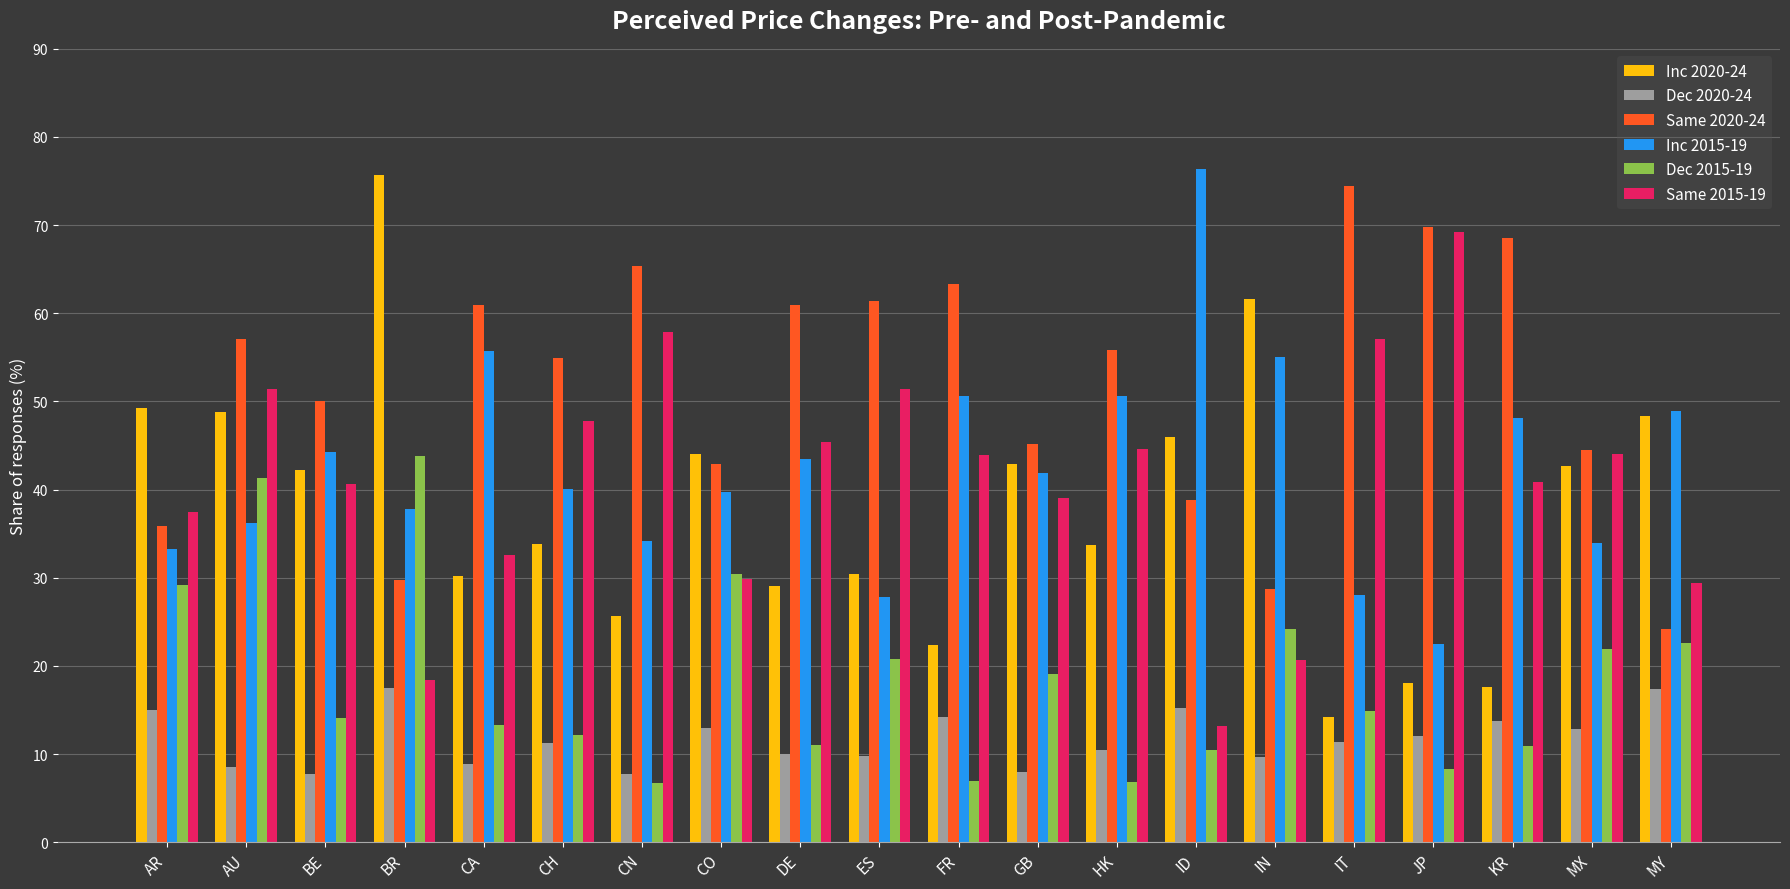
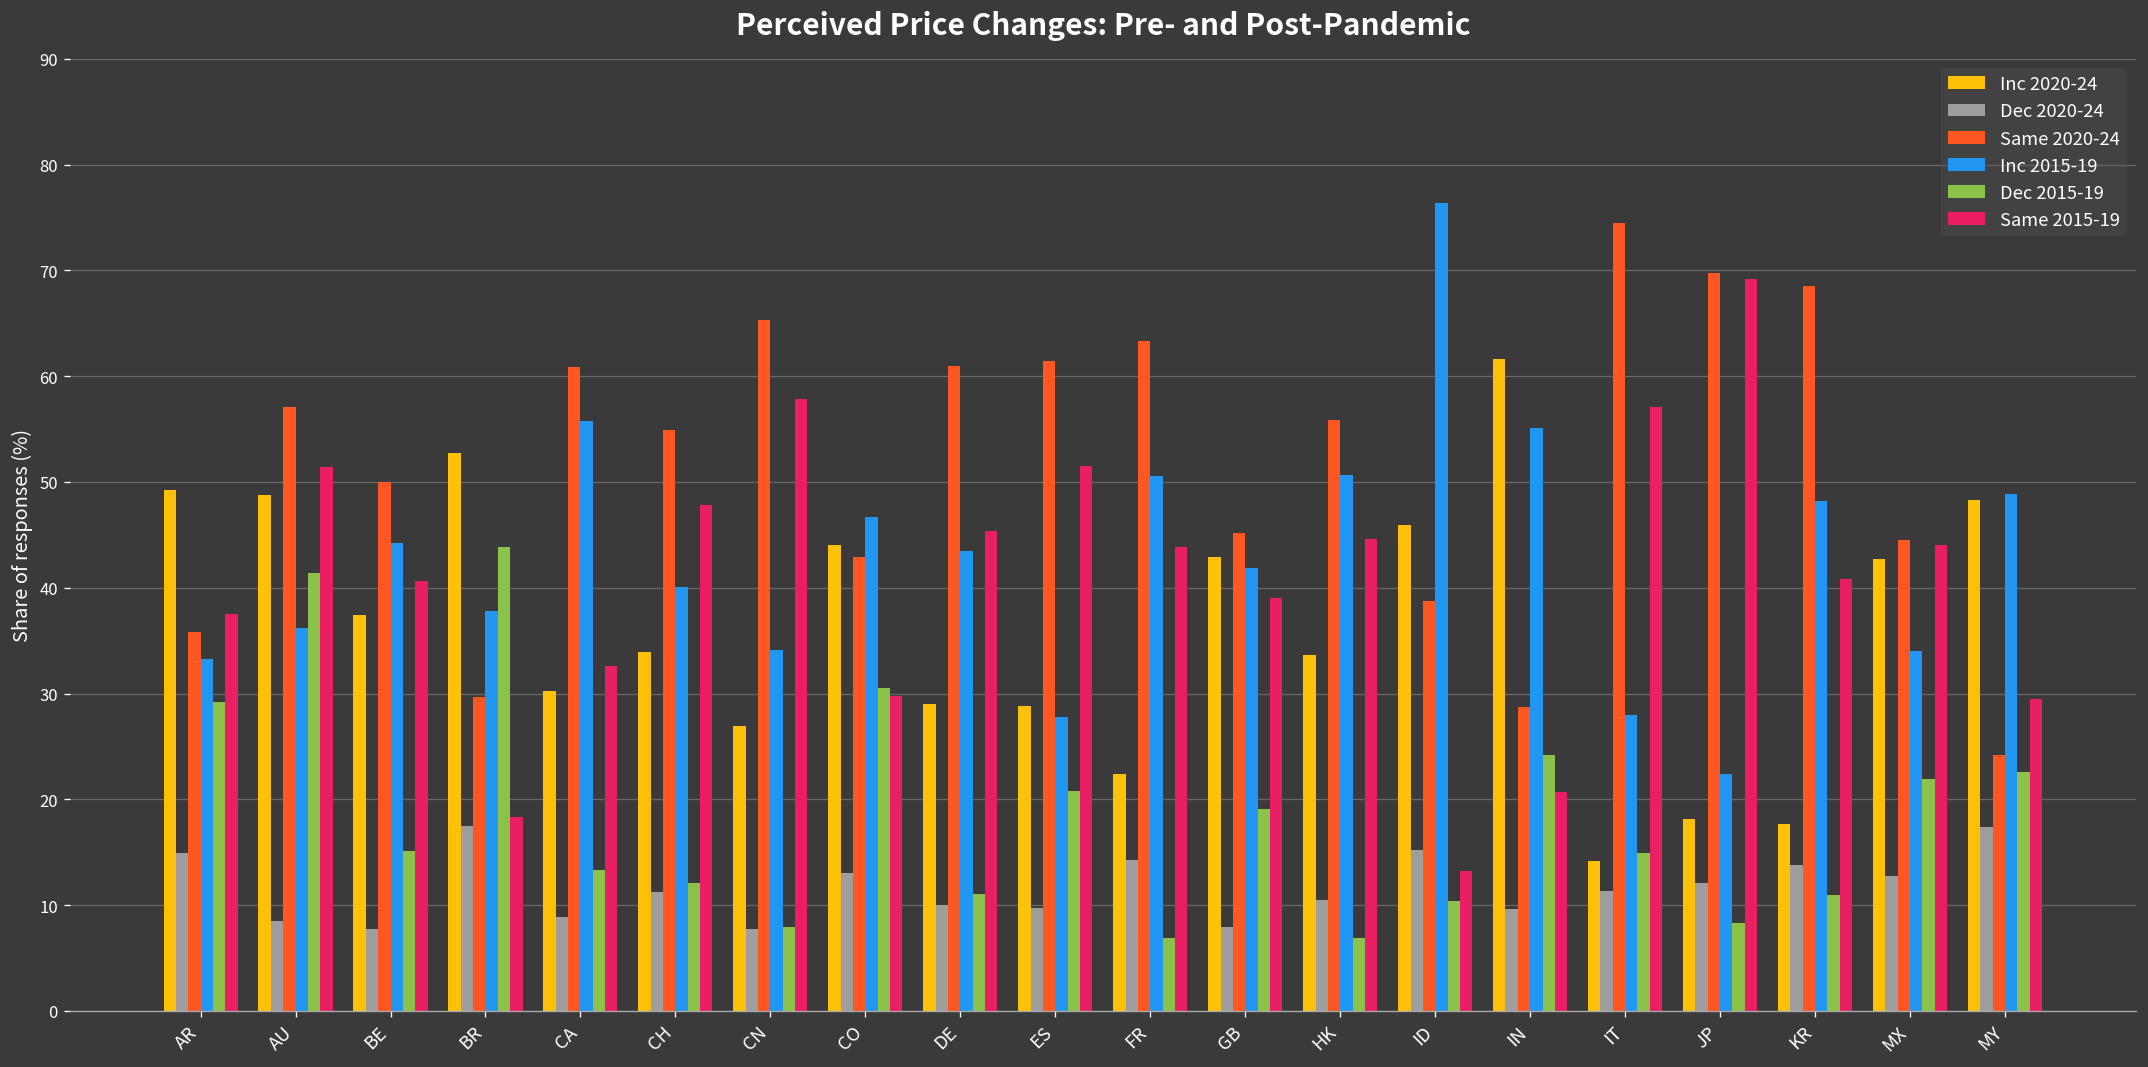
  {
    "Inc 2020-24": {
      "AR": 49,
      "AU": 49,
-     "BE": 42,
-     "BR": 76,
+     "BE": 37,
+     "BR": 53,
      "CA": 30,
      "CH": 34,
-     "CN": 26,
+     "CN": 27,
      "CO": 44,
      "DE": 29,
-     "ES": 30,
+     "ES": 29,
      "FR": 22,
      "GB": 43,
      "HK": 34,
      "ID": 46,
      "IN": 62,
      "IT": 14,
      "JP": 18,
      "KR": 18,
      "MX": 43,
      "MY": 48
    },
    "Dec 2020-24": {
      "AR": 15,
      "AU": 9,
      "BE": 8,
      "BR": 18,
      "CA": 9,
      "CH": 11,
      "CN": 8,
      "CO": 13,
      "DE": 10,
      "ES": 10,
      "FR": 14,
      "GB": 8,
      "HK": 10,
      "ID": 15,
      "IN": 10,
      "IT": 11,
      "JP": 12,
      "KR": 14,
      "MX": 13,
      "MY": 17
    },
    "Same 2020-24": {
      "AR": 36,
      "AU": 57,
      "BE": 50,
      "BR": 30,
      "CA": 61,
      "CH": 55,
      "CN": 65,
      "CO": 43,
      "DE": 61,
      "ES": 61,
      "FR": 63,
      "GB": 45,
      "HK": 56,
      "ID": 39,
      "IN": 29,
      "IT": 74,
      "JP": 70,
      "KR": 69,
      "MX": 45,
      "MY": 24
    },
    "Inc 2015-19": {
      "AR": 33,
      "AU": 36,
      "BE": 44,
      "BR": 38,
      "CA": 56,
      "CH": 40,
      "CN": 34,
-     "CO": 40,
+     "CO": 47,
      "DE": 44,
      "ES": 28,
      "FR": 51,
      "GB": 42,
      "HK": 51,
      "ID": 76,
      "IN": 55,
      "IT": 28,
      "JP": 22,
      "KR": 48,
      "MX": 34,
      "MY": 49
    },
    "Dec 2015-19": {
      "AR": 29,
      "AU": 41,
-     "BE": 14,
+     "BE": 15,
      "BR": 44,
      "CA": 13,
      "CH": 12,
-     "CN": 7,
+     "CN": 8,
      "CO": 30,
      "DE": 11,
      "ES": 21,
      "FR": 7,
      "GB": 19,
      "HK": 7,
      "ID": 10,
      "IN": 24,
      "IT": 15,
      "JP": 8,
      "KR": 11,
      "MX": 22,
      "MY": 23
    },
    "Same 2015-19": {
      "AR": 38,
      "AU": 51,
      "BE": 41,
      "BR": 18,
      "CA": 33,
      "CH": 48,
      "CN": 58,
      "CO": 30,
      "DE": 45,
      "ES": 51,
      "FR": 44,
      "GB": 39,
      "HK": 45,
      "ID": 13,
      "IN": 21,
      "IT": 57,
      "JP": 69,
      "KR": 41,
      "MX": 44,
      "MY": 29
    }
  }
